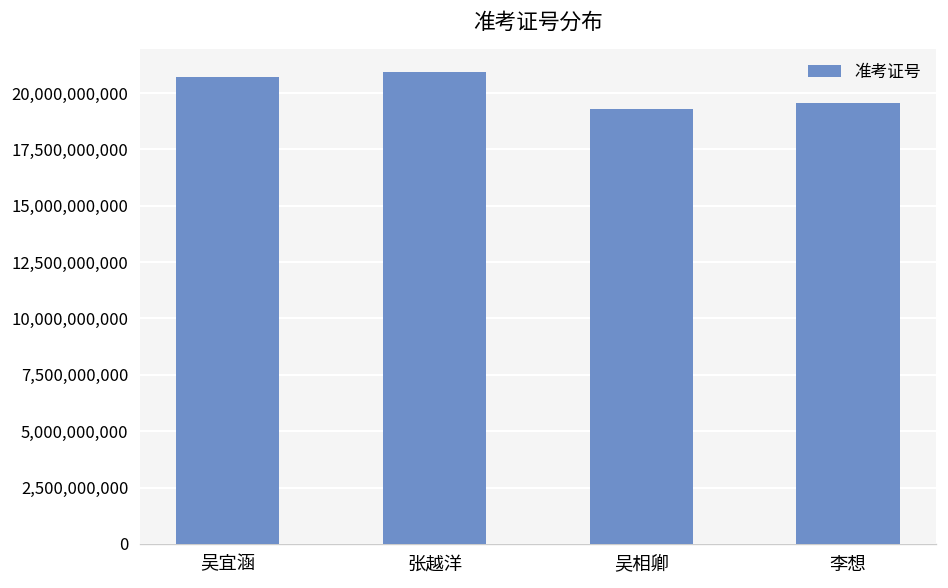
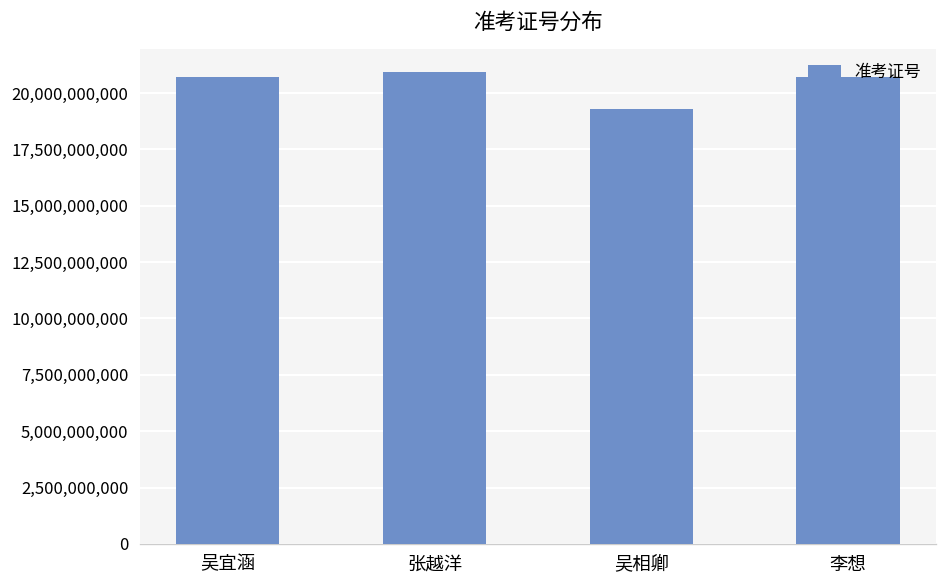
  {
    "吴宜涵": "20,700,000,000",
    "张越洋": "20,900,000,000",
    "吴相卿": "19,300,000,000",
-   "李想": "19,500,000,000"
+   "李想": "20,700,000,000"
  }
